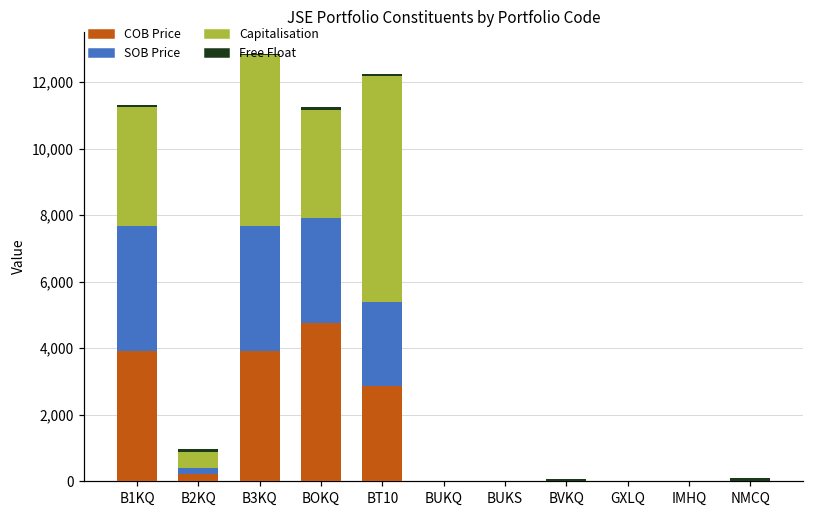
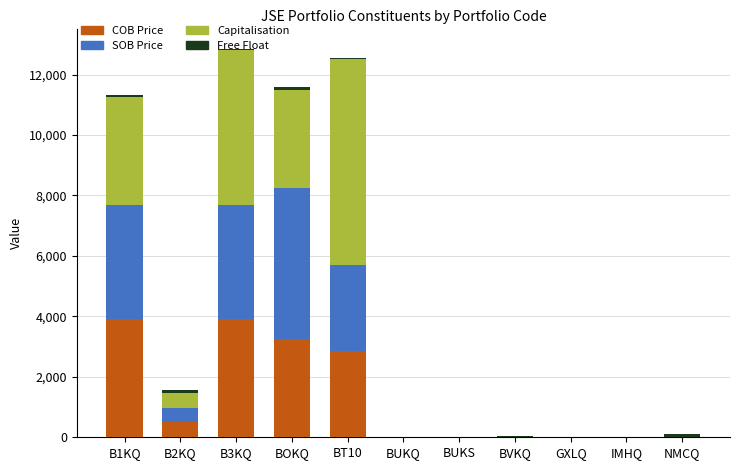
  {
    "COB Price": {
      "B1KQ": "3,900",
-     "B2KQ": "200",
+     "B2KQ": "500",
      "B3KQ": "3,900",
-     "BOKQ": "4,700",
+     "BOKQ": "3,200",
      "BT10": "2,900",
      "BUKQ": "0",
      "BUKS": "0",
      "BVKQ": "0",
      "GXLQ": "0",
      "IMHQ": "0",
      "NMCQ": "0"
    },
    "SOB Price": {
      "B1KQ": "3,800",
-     "B2KQ": "200",
+     "B2KQ": "500",
      "B3KQ": "3,800",
-     "BOKQ": "3,200",
-     "BT10": "2,500",
+     "BOKQ": "5,000",
+     "BT10": "2,800",
      "BUKQ": "0",
      "BUKS": "0",
      "BVKQ": "0",
      "GXLQ": "0",
      "IMHQ": "0",
      "NMCQ": "0"
    },
    "Capitalisation": {
      "B1KQ": "3,600",
      "B2KQ": "500",
      "B3KQ": "5,100",
      "BOKQ": "3,200",
      "BT10": "6,800",
      "BUKQ": "0",
      "BUKS": "0",
      "BVKQ": "0",
      "GXLQ": "0",
      "IMHQ": "0",
      "NMCQ": "0"
    },
    "Free Float": {
      "B2KQ": "100",
      "BOKQ": "100",
      "BUKQ": "0",
      "BUKS": "0",
      "GXLQ": "0",
      "IMHQ": "0",
      "NMCQ": "100"
    }
  }
